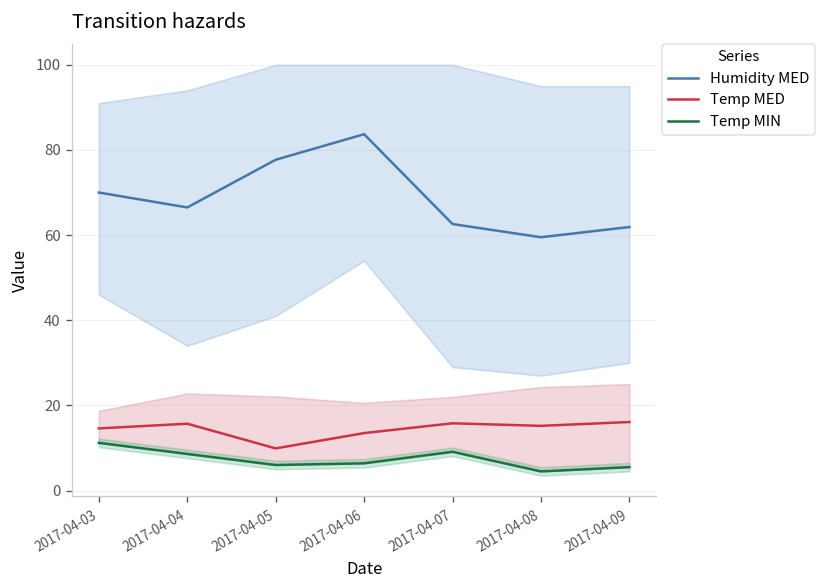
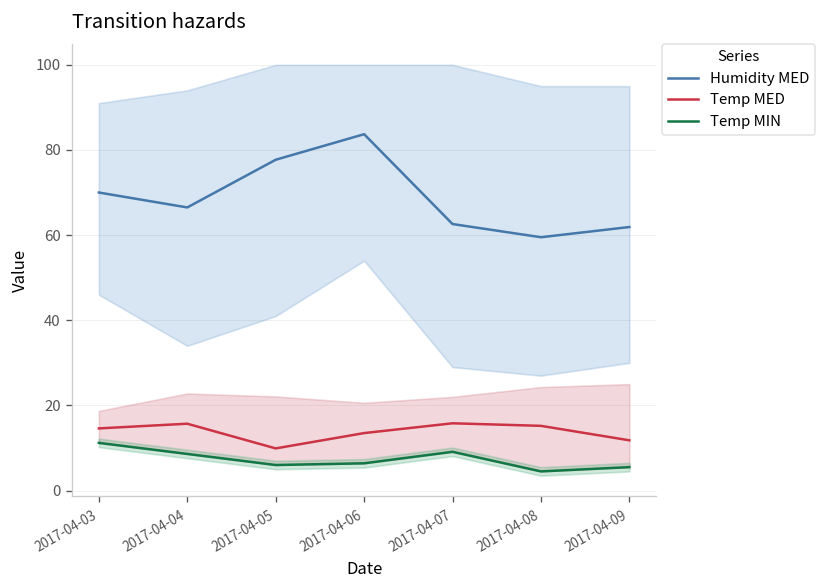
  {
    "Temp MED": {
      "2017-04-03": 15,
      "2017-04-04": 16,
      "2017-04-05": 10,
      "2017-04-06": 14,
      "2017-04-07": 16,
      "2017-04-08": 15,
-     "2017-04-09": 16
+     "2017-04-09": 12
    },
    "Temp MIN": {
      "2017-04-03": 11,
      "2017-04-04": 9,
      "2017-04-05": 6,
      "2017-04-06": 6,
      "2017-04-07": 9,
      "2017-04-08": 5,
      "2017-04-09": 6
    }
  }
